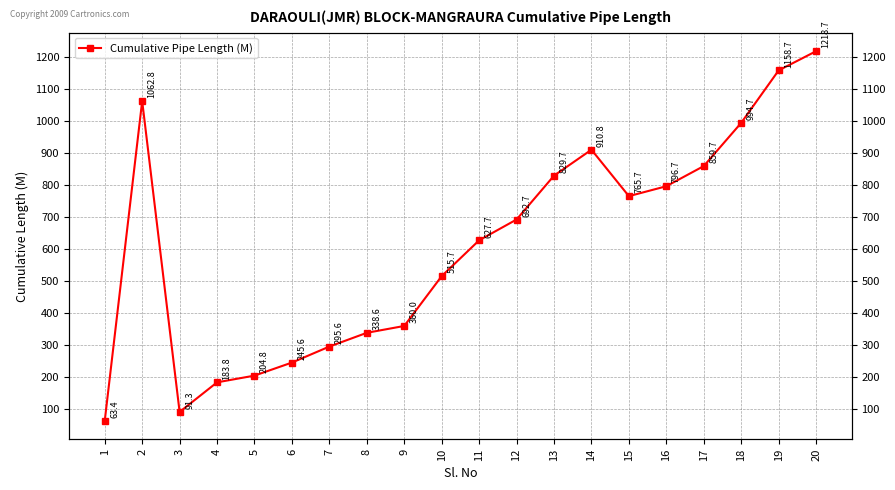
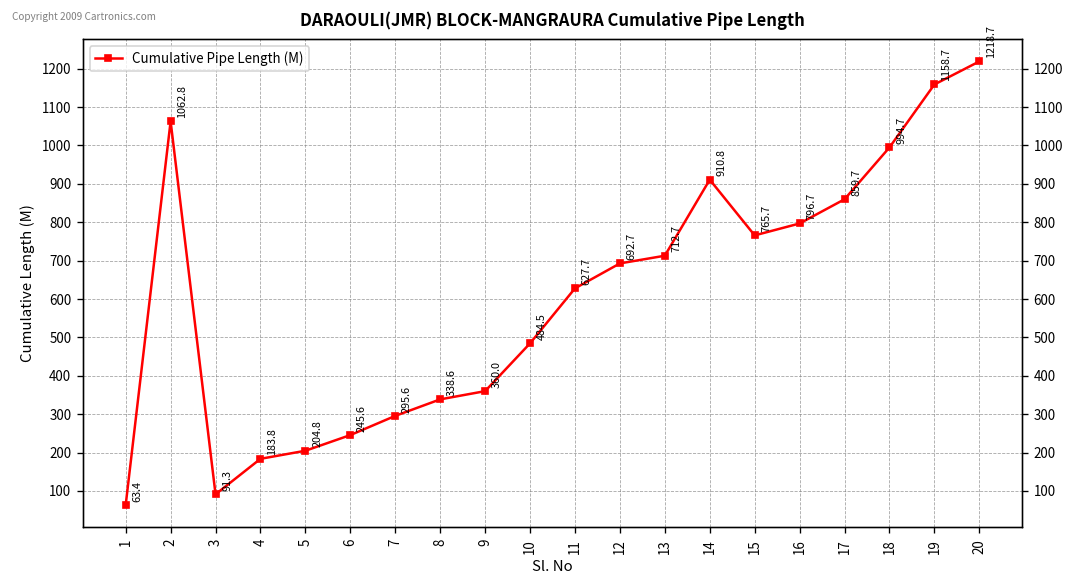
  {
    "1": 63.4,
    "2": 1062.8,
    "3": 91.3,
    "4": 183.8,
    "5": 204.8,
    "6": 245.6,
    "7": 295.6,
    "8": 338.6,
    "9": 360.0,
-   "10": 515.7,
+   "10": 484.5,
    "11": 627.7,
    "12": 692.7,
-   "13": 829.7,
+   "13": 712.7,
    "14": 910.8,
    "15": 765.7,
    "16": 796.7,
    "17": 859.7,
    "18": 994.7,
    "19": 1158.7,
    "20": 1218.7
  }
